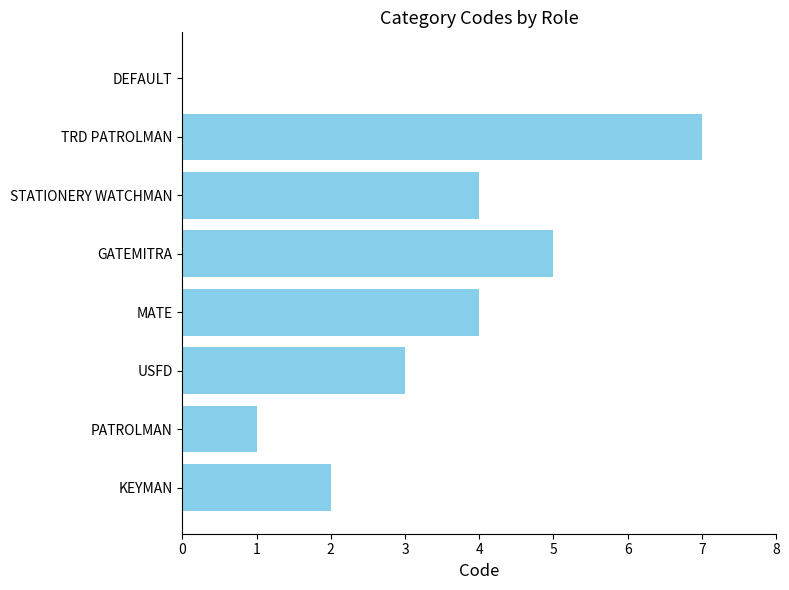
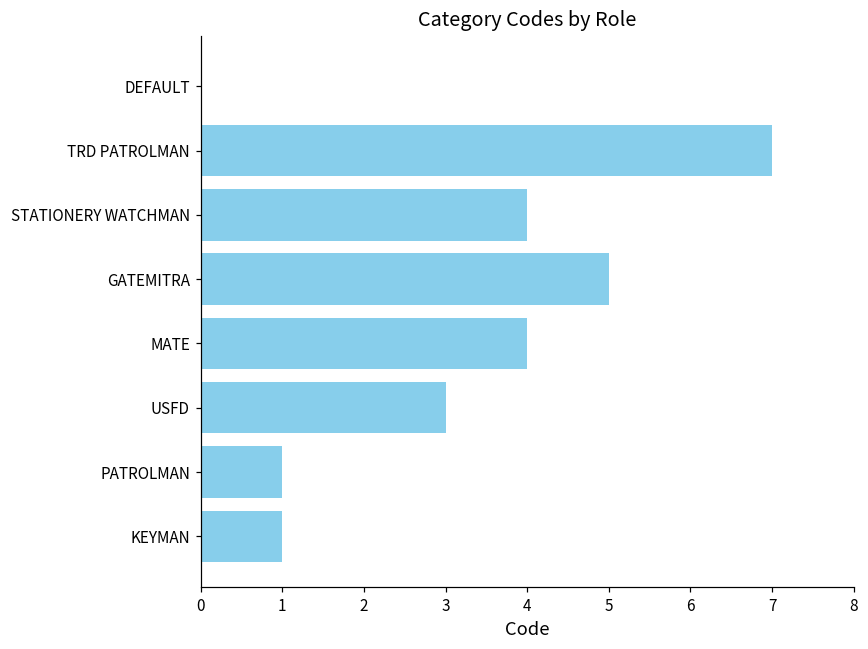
  {
    "DEFAULT": 0,
    "TRD PATROLMAN": 7,
    "STATIONERY WATCHMAN": 4,
    "GATEMITRA": 5,
    "MATE": 4,
    "USFD": 3,
    "PATROLMAN": 1,
-   "KEYMAN": 2
+   "KEYMAN": 1
  }
